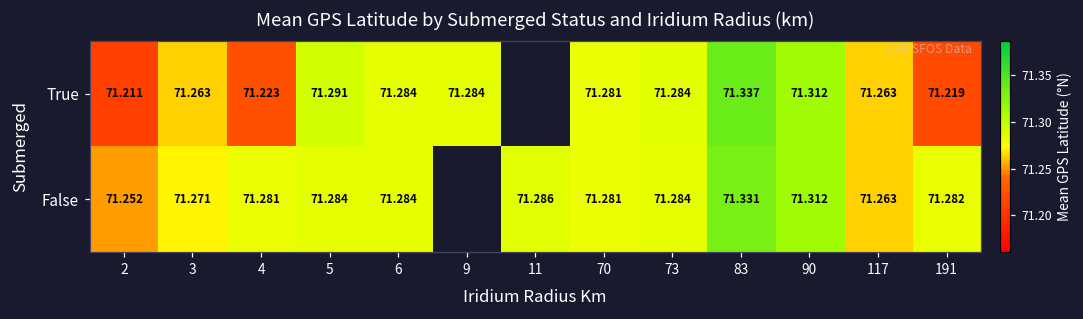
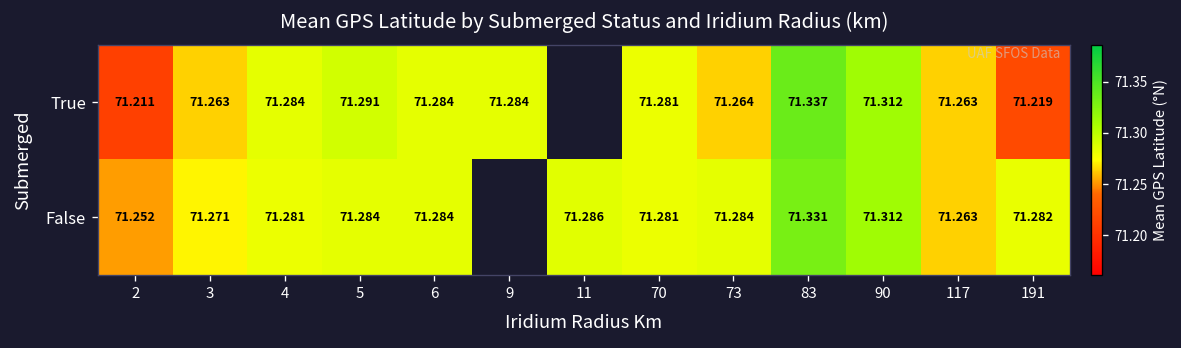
  {
    "True": {
      "2": 71.211,
      "3": 71.263,
-     "4": 71.223,
+     "4": 71.284,
      "5": 71.291,
      "6": 71.284,
      "9": 71.284,
      "70": 71.281,
-     "73": 71.284,
+     "73": 71.264,
      "83": 71.337,
      "90": 71.312,
      "117": 71.263
    },
    "False": {
      "2": 71.252,
      "3": 71.271,
      "4": 71.281,
      "5": 71.284,
      "6": 71.284,
      "11": 71.286,
      "70": 71.281,
      "73": 71.284,
      "83": 71.331,
      "90": 71.312,
      "117": 71.263,
      "191": 71.282
    }
  }
